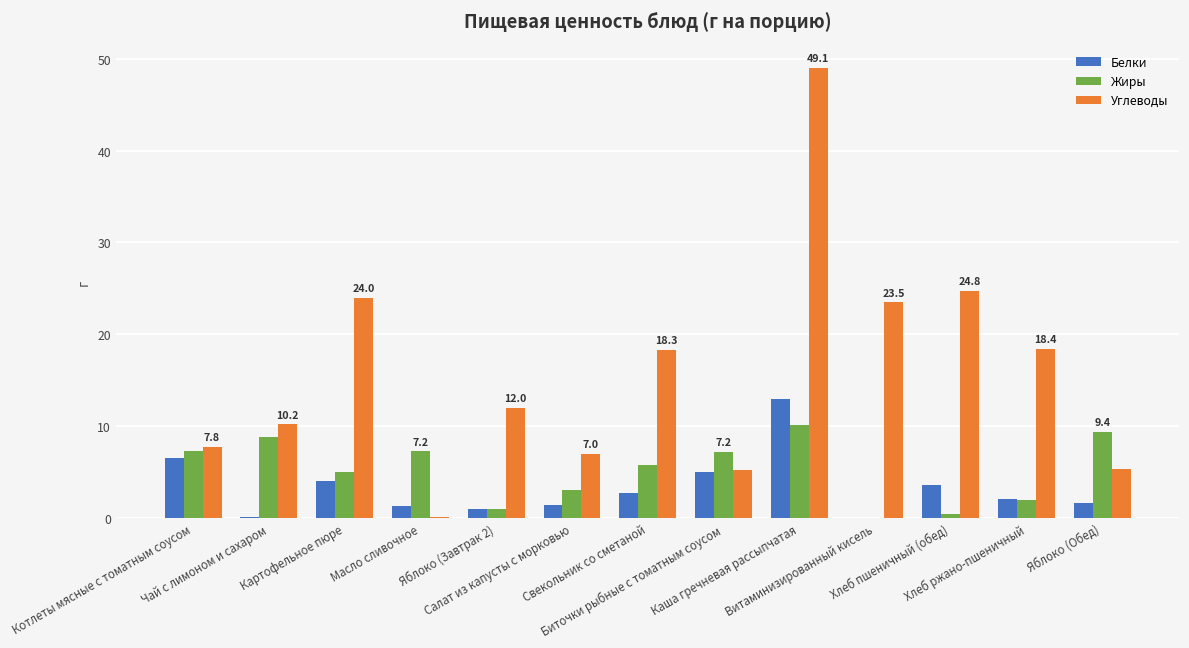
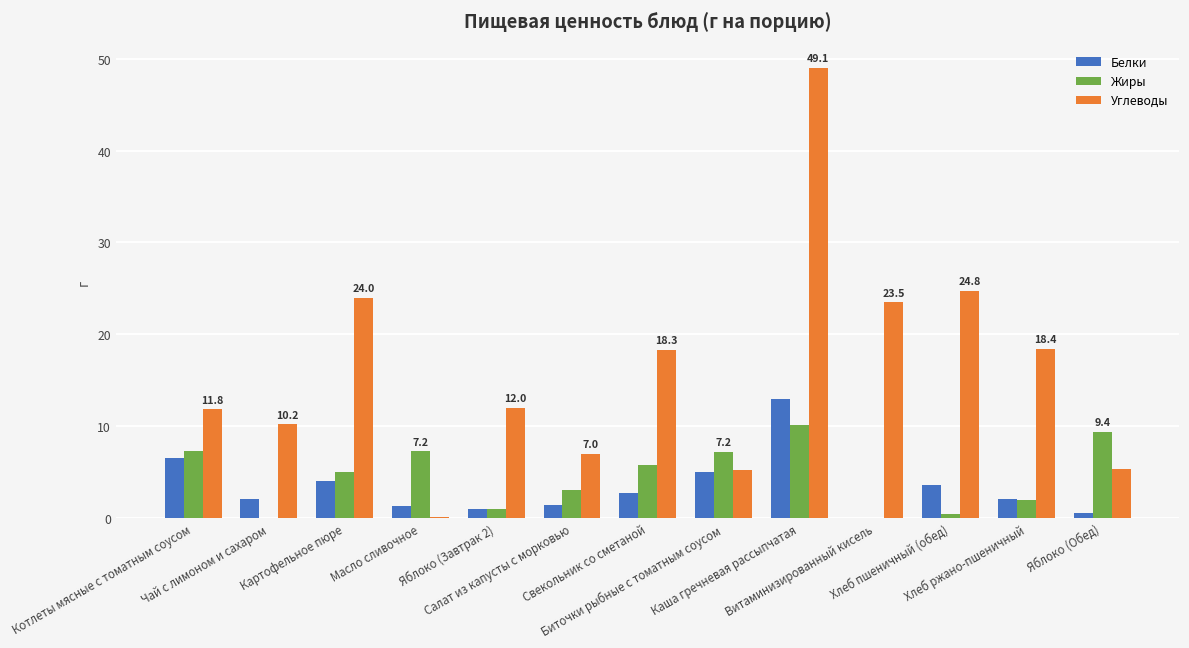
  {
    "Белки": {
      "Котлеты мясные с томатным соусом": 7,
-     "Чай с лимоном и сахаром": 0,
+     "Чай с лимоном и сахаром": 2,
      "Картофельное пюре": 4,
      "Масло сливочное": 1,
      "Яблоко (Завтрак 2)": 1,
      "Салат из капусты с морковью": 1,
      "Свекольник со сметаной": 3,
      "Биточки рыбные с томатным соусом": 5,
      "Каша гречневая рассыпчатая": 13,
      "Витаминизированный кисель": 0,
      "Хлеб пшеничный (обед)": 4,
      "Хлеб ржано-пшеничный": 2,
-     "Яблоко (Обед)": 2
+     "Яблоко (Обед)": 1
    },
    "Жиры": {
      "Котлеты мясные с томатным соусом": 7,
-     "Чай с лимоном и сахаром": 9,
+     "Чай с лимоном и сахаром": 0,
      "Картофельное пюре": 5,
      "Яблоко (Завтрак 2)": 1,
      "Салат из капусты с морковью": 3,
      "Свекольник со сметаной": 6,
      "Каша гречневая рассыпчатая": 10,
      "Витаминизированный кисель": 0,
      "Хлеб пшеничный (обед)": 0,
      "Хлеб ржано-пшеничный": 2
    },
    "Углеводы": {
-     "Котлеты мясные с томатным соусом": 7.8,
+     "Котлеты мясные с томатным соусом": 11.8,
      "Чай с лимоном и сахаром": 10.2,
      "Картофельное пюре": 24.0,
      "Яблоко (Завтрак 2)": 12.0,
      "Салат из капусты с морковью": 7.0,
      "Свекольник со сметаной": 18.3,
      "Каша гречневая рассыпчатая": 49.1,
      "Витаминизированный кисель": 23.5,
      "Хлеб пшеничный (обед)": 24.8,
      "Хлеб ржано-пшеничный": 18.4
    }
  }
